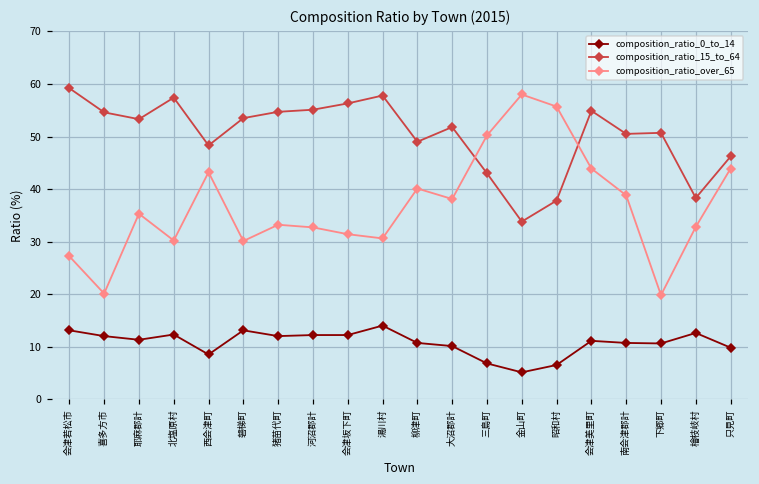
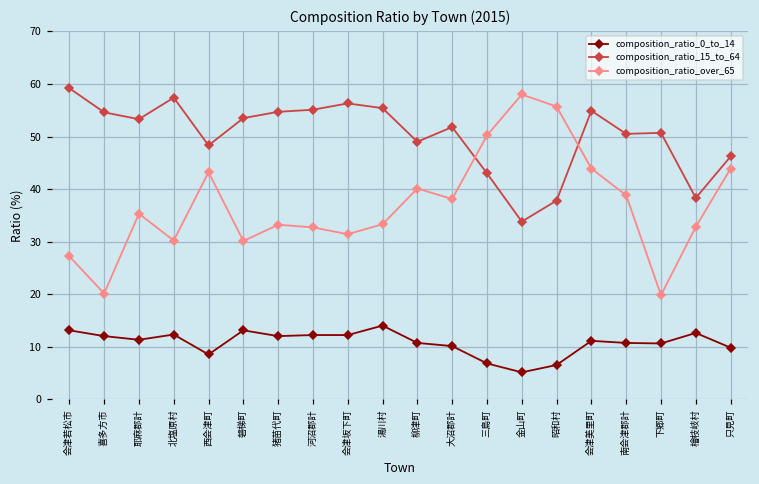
  {
    "composition_ratio_0_to_14": {
      "会津若松市": 13,
      "喜多方市": 12,
      "耶麻郡計": 11,
      "北塩原村": 12,
      "西会津町": 9,
      "磐梯町": 13,
      "猪苗代町": 12,
      "河沼郡計": 12,
      "会津坂下町": 12,
      "湯川村": 14,
      "柳津町": 11,
      "大沼郡計": 10,
      "三島町": 7,
      "金山町": 5,
      "昭和村": 7,
      "会津美里町": 11,
      "南会津郡計": 11,
      "下郷町": 11,
      "檜枝岐村": 13,
      "只見町": 10
    },
    "composition_ratio_15_to_64": {
      "会津若松市": 59,
      "喜多方市": 55,
      "耶麻郡計": 53,
      "北塩原村": 57,
      "西会津町": 48,
      "磐梯町": 54,
      "猪苗代町": 55,
      "河沼郡計": 55,
      "会津坂下町": 56,
-     "湯川村": 58,
+     "湯川村": 55,
      "柳津町": 49,
      "大沼郡計": 52,
      "三島町": 43,
      "金山町": 34,
      "昭和村": 38,
      "会津美里町": 55,
      "南会津郡計": 51,
      "下郷町": 51,
      "檜枝岐村": 38,
      "只見町": 46
    },
    "composition_ratio_over_65": {
      "会津若松市": 27,
      "喜多方市": 20,
      "耶麻郡計": 35,
      "北塩原村": 30,
      "西会津町": 43,
      "磐梯町": 30,
      "猪苗代町": 33,
      "河沼郡計": 33,
      "会津坂下町": 31,
-     "湯川村": 31,
+     "湯川村": 33,
      "柳津町": 40,
      "大沼郡計": 38,
      "三島町": 50,
      "金山町": 58,
      "昭和村": 56,
      "会津美里町": 44,
      "南会津郡計": 39,
      "下郷町": 20,
      "檜枝岐村": 33,
      "只見町": 44
    }
  }
